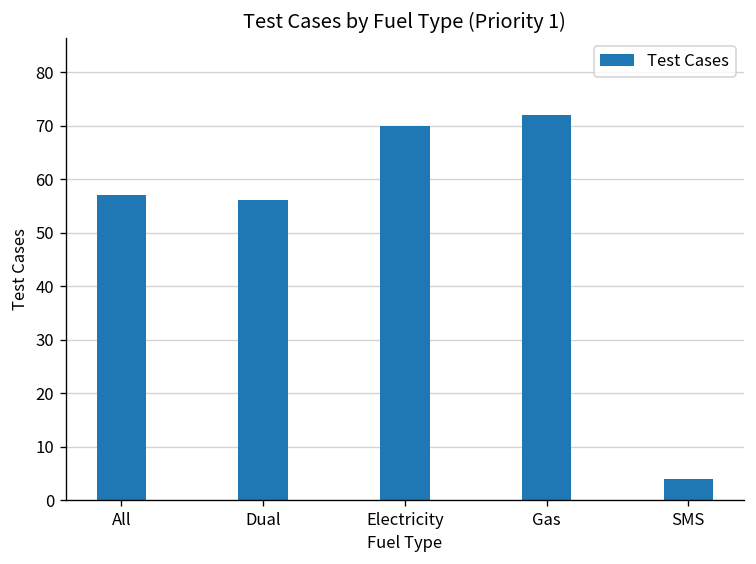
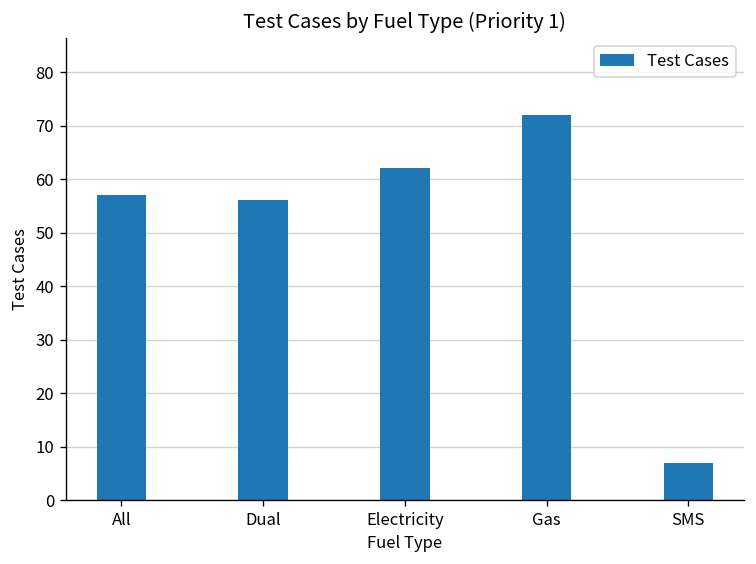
  {
    "All": 57,
    "Dual": 56,
-   "Electricity": 70,
+   "Electricity": 62,
    "Gas": 72,
-   "SMS": 4
+   "SMS": 7
  }
